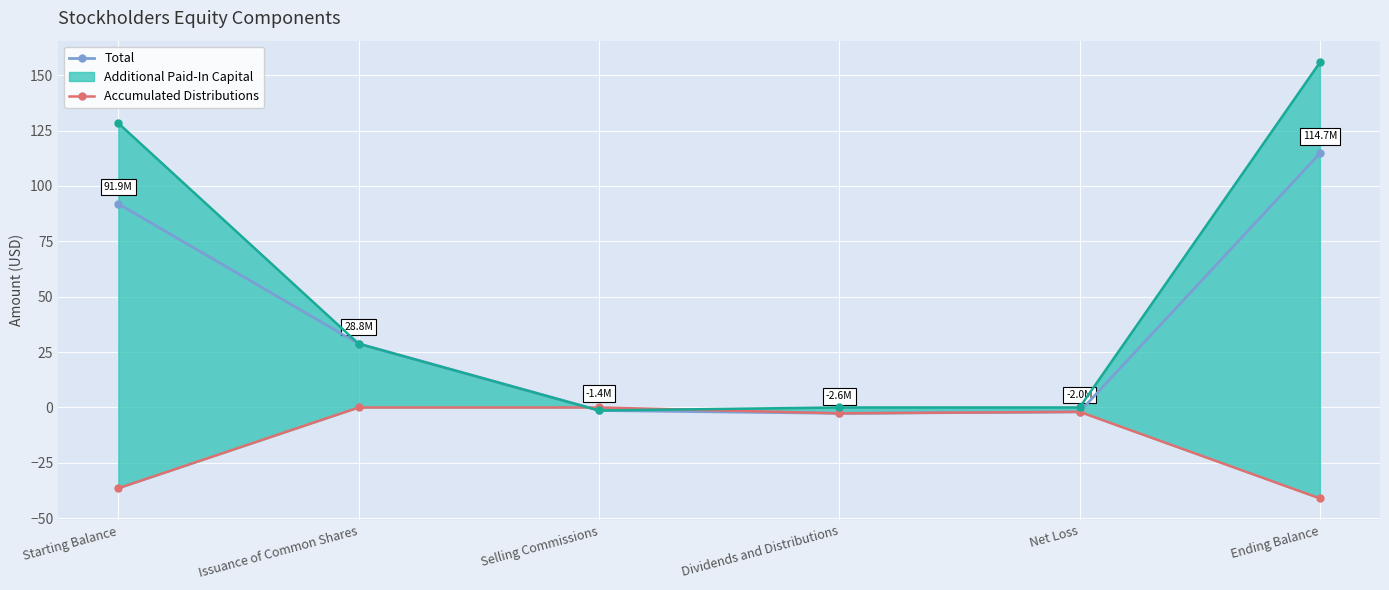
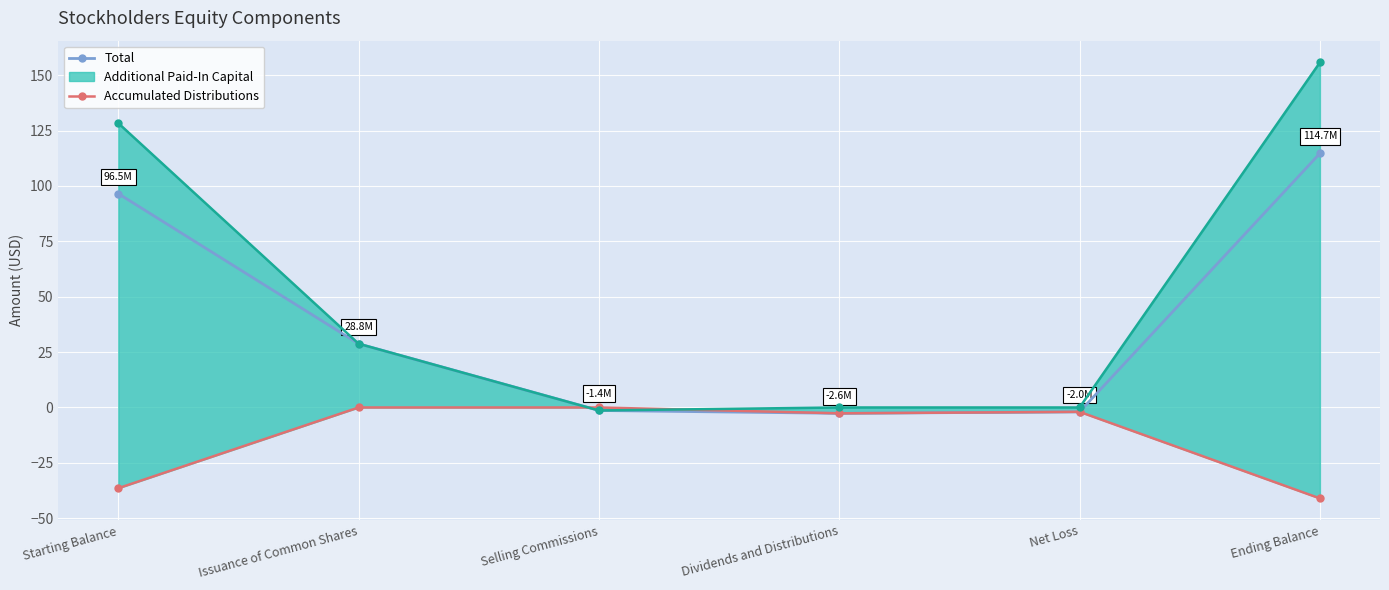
  {
    "Total": {
-     "Starting Balance": "91.9M"
+     "Starting Balance": "96.5M"
    },
    "Accumulated Distributions": {
      "Starting Balance": "-36",
      "Issuance of Common Shares": "0",
      "Ending Balance": "-41"
    }
  }
